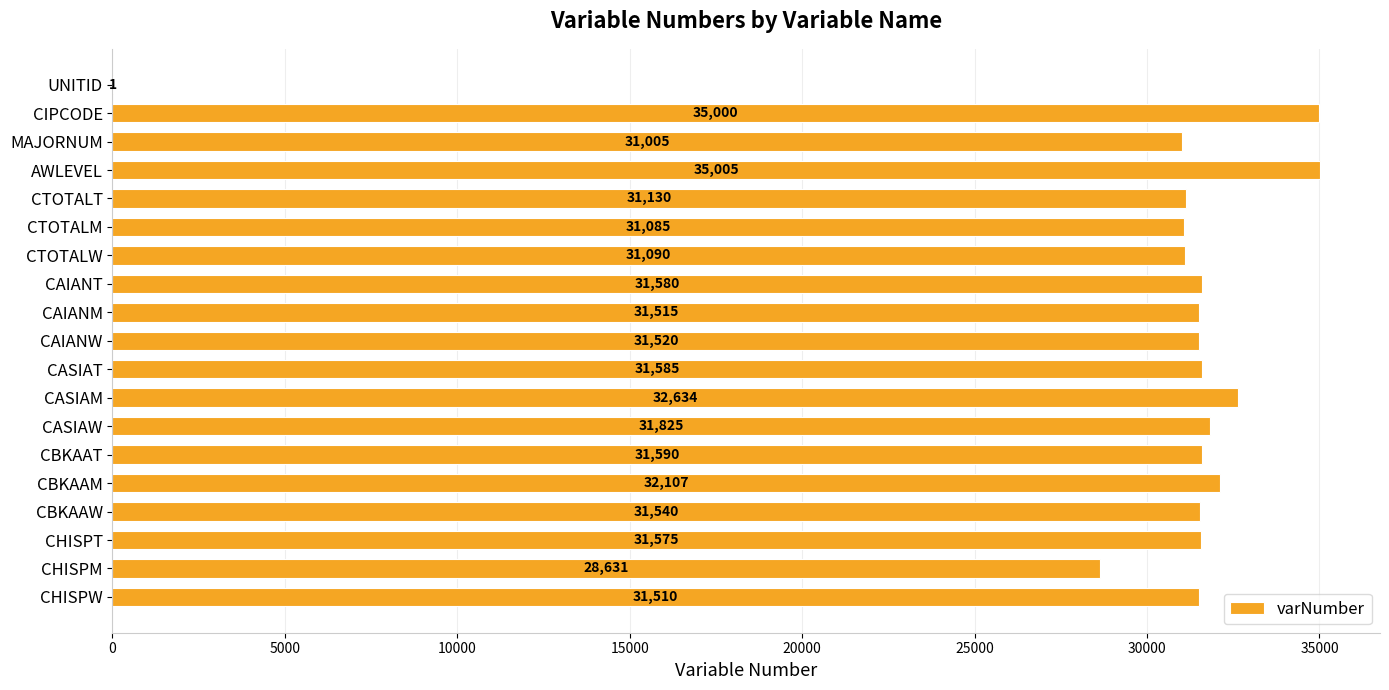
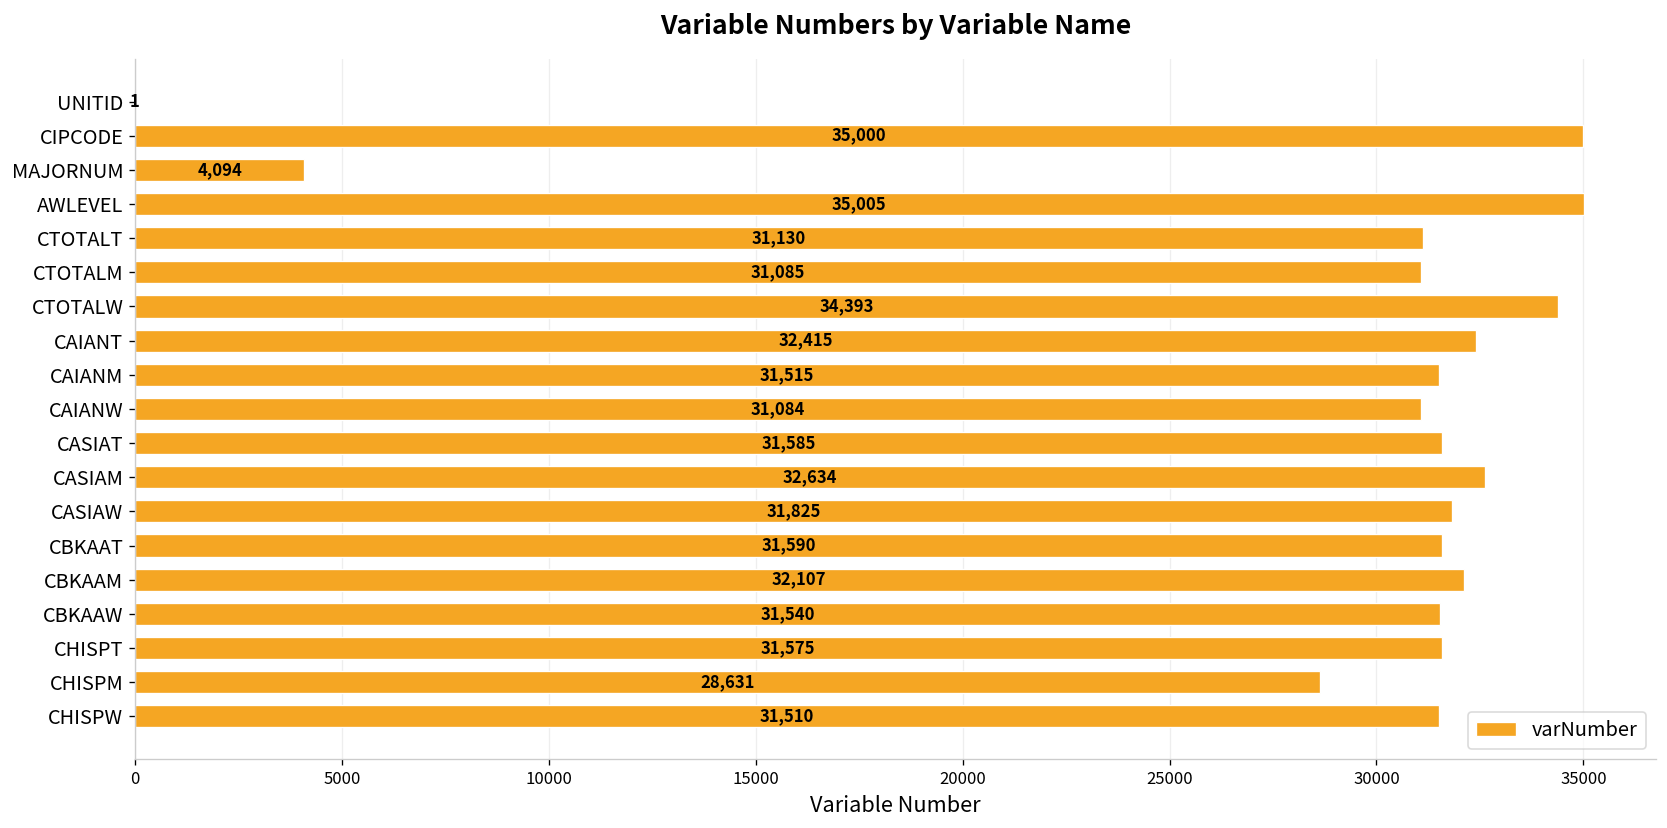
  {
    "UNITID": "1",
    "CIPCODE": "35,000",
-   "MAJORNUM": "31,005",
+   "MAJORNUM": "4,094",
    "AWLEVEL": "35,005",
    "CTOTALT": "31,130",
    "CTOTALM": "31,085",
-   "CTOTALW": "31,090",
-   "CAIANT": "31,580",
+   "CTOTALW": "34,393",
+   "CAIANT": "32,415",
    "CAIANM": "31,515",
-   "CAIANW": "31,520",
+   "CAIANW": "31,084",
    "CASIAT": "31,585",
    "CASIAM": "32,634",
    "CASIAW": "31,825",
    "CBKAAT": "31,590",
    "CBKAAM": "32,107",
    "CBKAAW": "31,540",
    "CHISPT": "31,575",
    "CHISPM": "28,631",
    "CHISPW": "31,510"
  }
